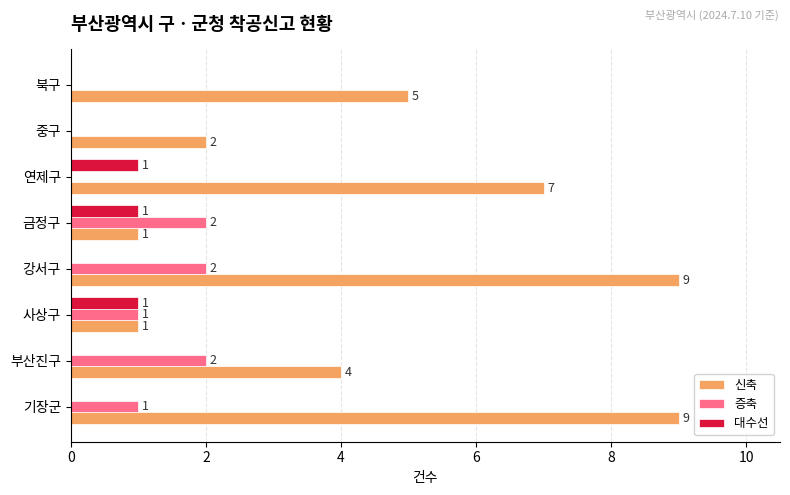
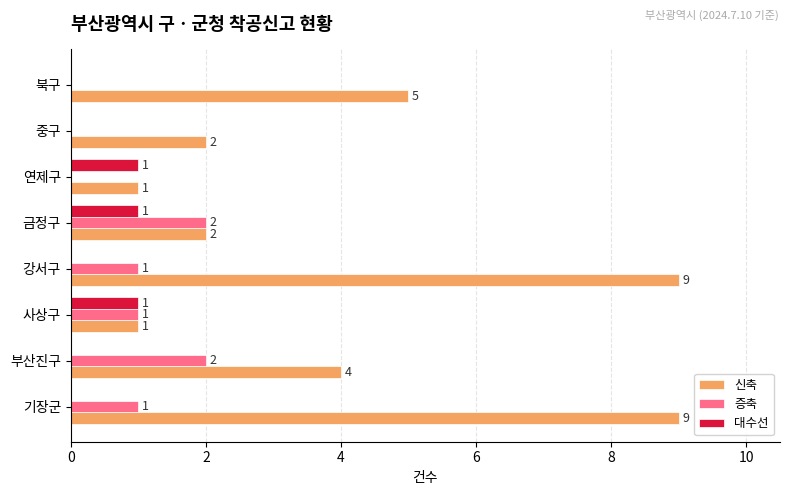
  {
    "신축": {
      "북구": 5,
      "중구": 2,
-     "연제구": 7,
-     "금정구": 1,
+     "연제구": 1,
+     "금정구": 2,
      "강서구": 9,
      "사상구": 1,
      "부산진구": 4,
      "기장군": 9
    },
    "증축": {
      "금정구": 2,
-     "강서구": 2,
+     "강서구": 1,
      "사상구": 1,
      "부산진구": 2,
      "기장군": 1
    },
    "대수선": {
      "연제구": 1,
      "금정구": 1,
      "사상구": 1
    }
  }
